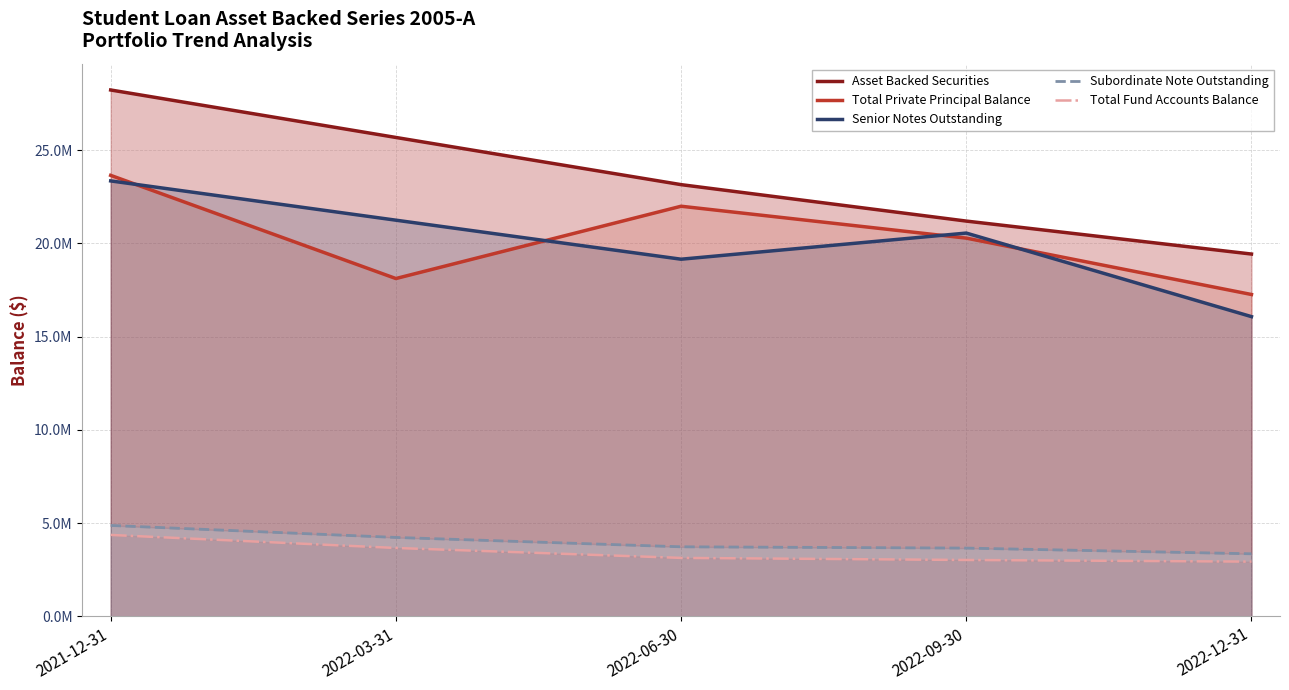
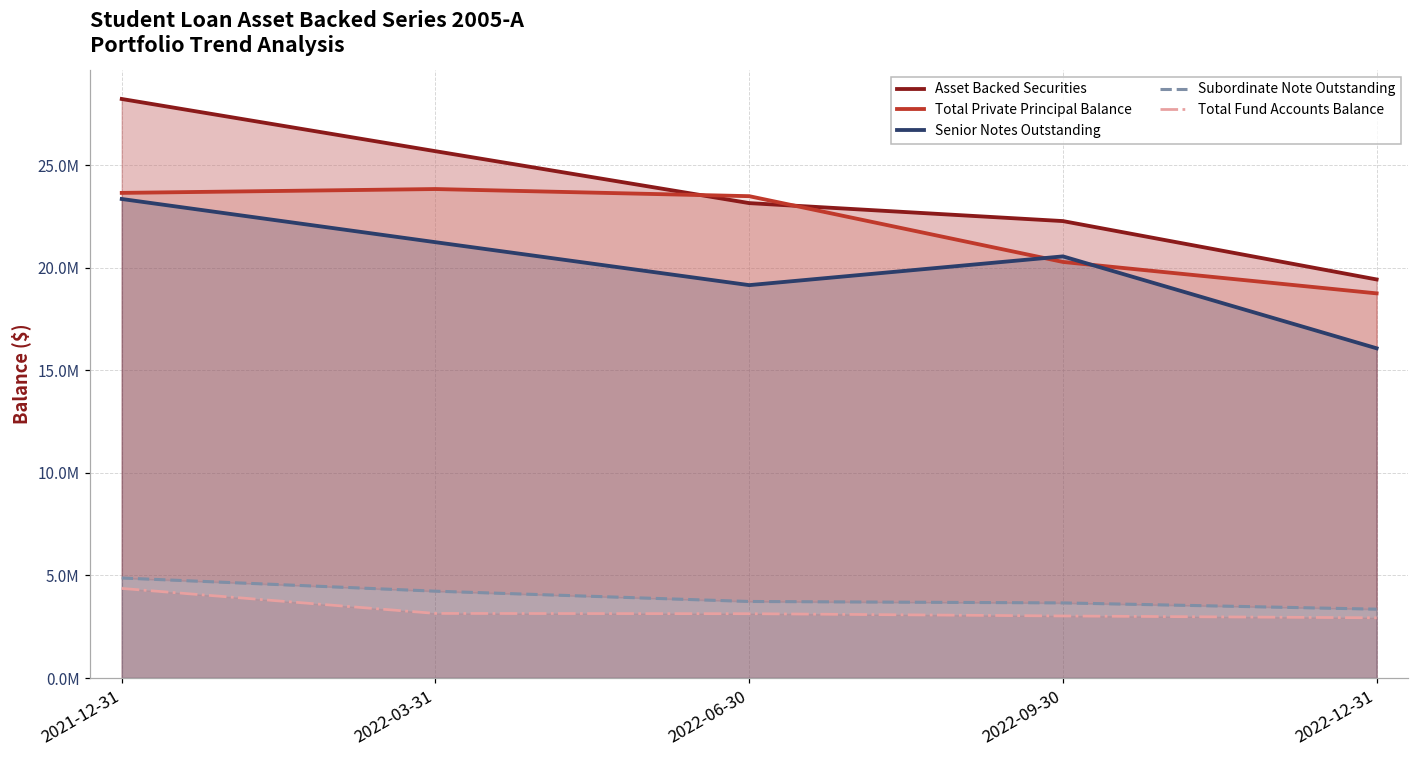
  {
    "Asset Backed Securities": {
      "2021-12-31": 28200000,
      "2022-03-31": 25700000,
      "2022-06-30": 23200000,
-     "2022-09-30": 21200000,
+     "2022-09-30": 22300000,
      "2022-12-31": 19400000
    },
    "Total Private Principal Balance": {
      "2021-12-31": 23600000,
-     "2022-03-31": 18100000,
-     "2022-06-30": 22000000,
+     "2022-03-31": 23800000,
+     "2022-06-30": 23500000,
      "2022-09-30": 20300000,
-     "2022-12-31": 17300000
+     "2022-12-31": 18800000
    },
    "Senior Notes Outstanding": {
      "2021-12-31": 23400000,
      "2022-03-31": 21200000,
      "2022-06-30": 19200000,
      "2022-09-30": 20600000,
      "2022-12-31": 16100000
    },
    "Subordinate Note Outstanding": {
      "2021-12-31": 4900000,
      "2022-03-31": 4200000,
      "2022-06-30": 3700000,
      "2022-09-30": 3700000,
      "2022-12-31": 3400000
    },
    "Total Fund Accounts Balance": {
      "2021-12-31": 4400000,
-     "2022-03-31": 3700000,
+     "2022-03-31": 3100000,
      "2022-06-30": 3100000,
      "2022-09-30": 3000000,
      "2022-12-31": 2900000
    }
  }
